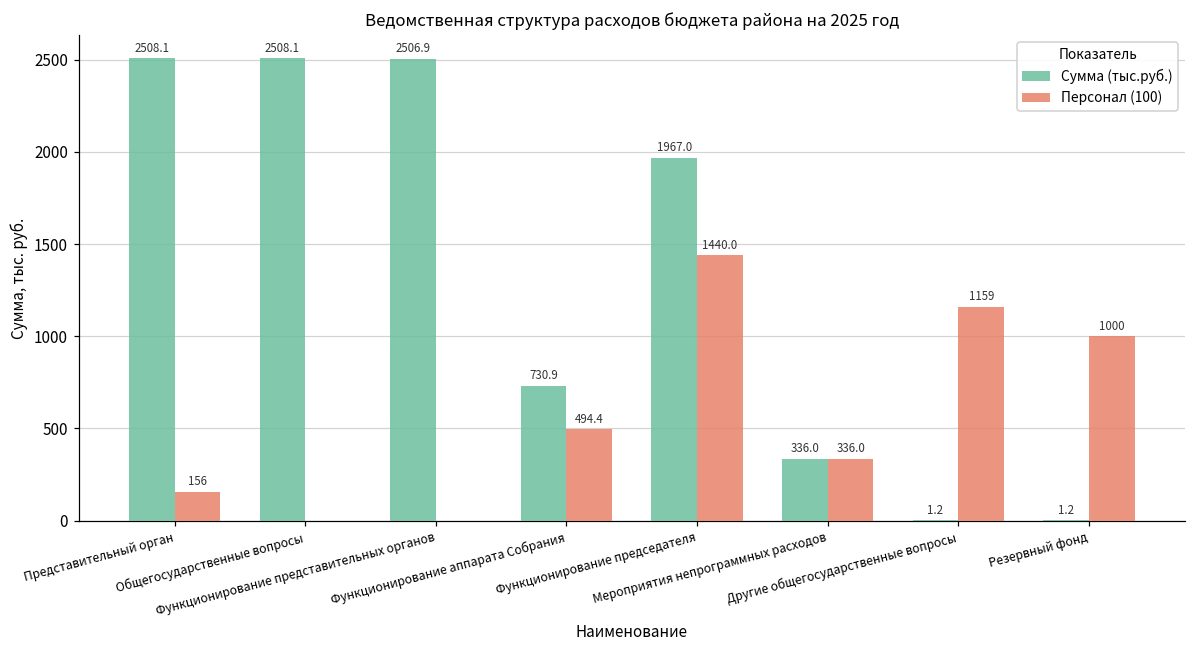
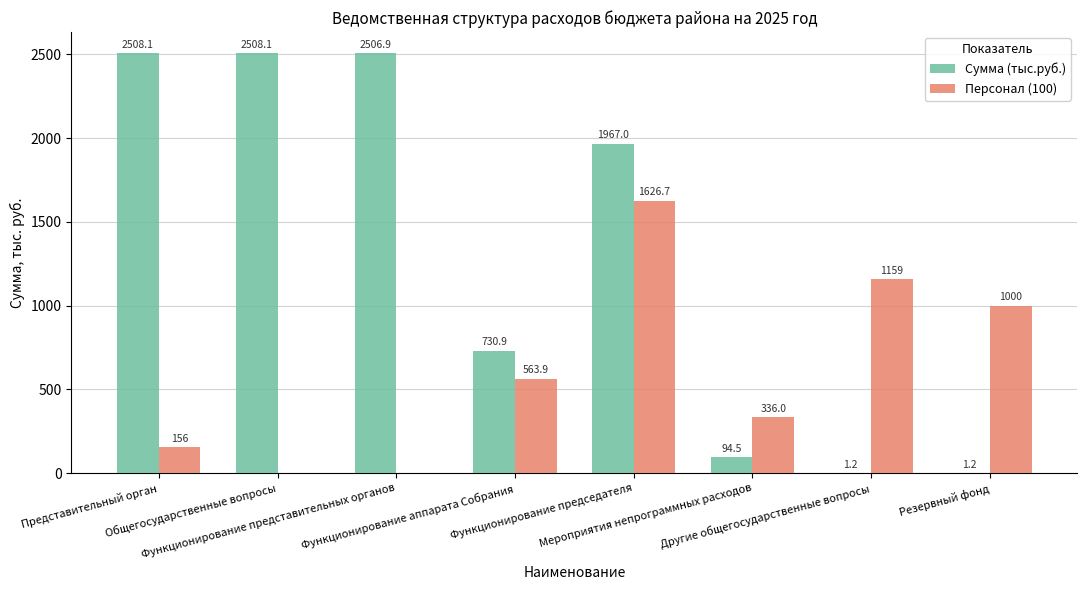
  {
    "Сумма (тыс.руб.)": {
      "Представительный орган": 2508.1,
      "Общегосударственные вопросы": 2508.1,
      "Функционирование представительных органов": 2506.9,
      "Функционирование аппарата Собрания": 730.9,
      "Функционирование председателя": 1967.0,
-     "Мероприятия непрограммных расходов": 336.0,
+     "Мероприятия непрограммных расходов": 94.5,
      "Другие общегосударственные вопросы": 1.2,
      "Резервный фонд": 1.2
    },
    "Персонал (100)": {
      "Представительный орган": 156,
-     "Функционирование аппарата Собрания": 494.4,
-     "Функционирование председателя": 1440.0,
+     "Функционирование аппарата Собрания": 563.9,
+     "Функционирование председателя": 1626.7,
      "Мероприятия непрограммных расходов": 336.0,
      "Другие общегосударственные вопросы": 1159,
      "Резервный фонд": 1000
    }
  }
